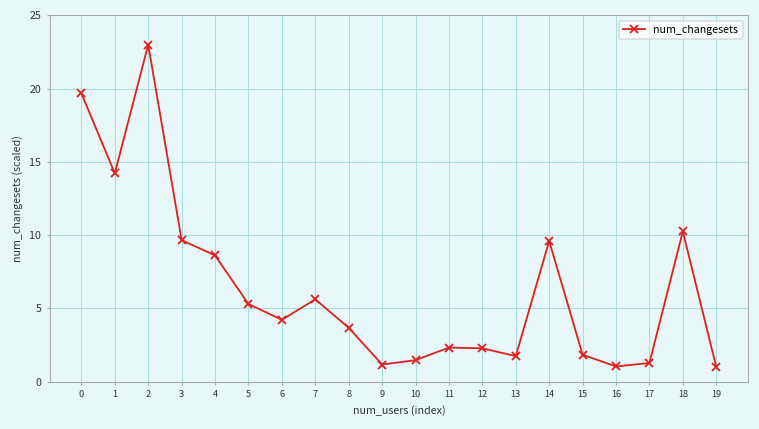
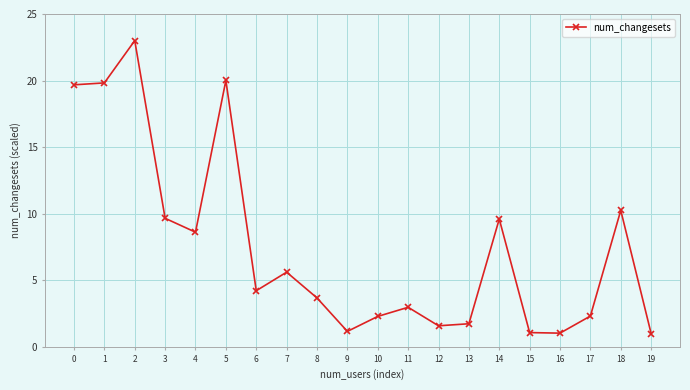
  {
    "0": 19.7,
-   "1": 14.2,
+   "1": 19.8,
    "2": 23.0,
    "3": 9.7,
    "4": 8.6,
-   "5": 5.3,
+   "5": 20.0,
    "6": 4.2,
    "7": 5.6,
    "8": 3.7,
    "9": 1.2,
-   "10": 1.5,
-   "11": 2.3,
-   "12": 2.3,
+   "10": 2.3,
+   "11": 3.0,
+   "12": 1.6,
    "13": 1.7,
    "14": 9.6,
-   "15": 1.8,
+   "15": 1.1,
    "16": 1.0,
-   "17": 1.3,
+   "17": 2.3,
    "18": 10.3,
    "19": 1.0
  }
